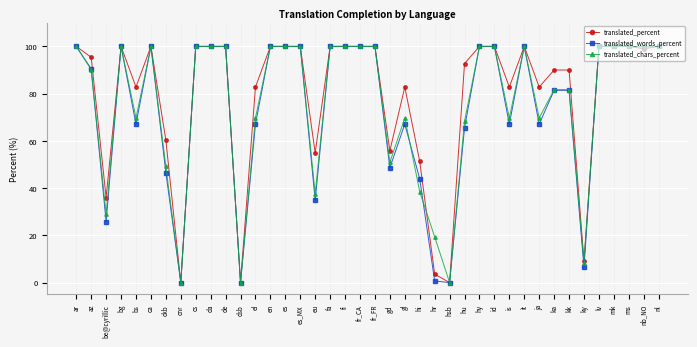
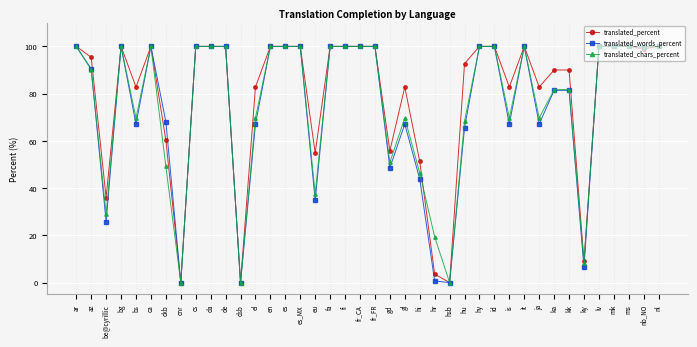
  {
    "translated_percent": {
      "az": 95,
      "be@cyrillic": 36,
      "bs": 83,
      "ckb": 60,
      "el": 83,
      "eu": 55,
      "gd": 56,
      "gl": 83,
      "hi": 51,
      "hr": 4,
      "hu": 93,
      "is": 83,
      "ja": 83,
      "ka": 90,
      "kk": 90
    },
    "translated_words_percent": {
      "be@cyrillic": 26,
      "bs": 67,
-     "ckb": 47,
+     "ckb": 68,
      "el": 67,
      "eu": 35,
      "gd": 49,
      "gl": 67,
      "hi": 44,
      "hr": 1,
      "hu": 66,
      "is": 67,
      "ja": 67,
      "ky": 6
    },
    "translated_chars_percent": {
      "be@cyrillic": 29,
      "bs": 70,
      "ckb": 49,
      "el": 70,
      "eu": 38,
      "gd": 51,
      "gl": 70,
-     "hi": 39,
+     "hi": 46,
      "hr": 19,
      "hu": 68,
      "is": 70,
      "ja": 70
    }
  }
